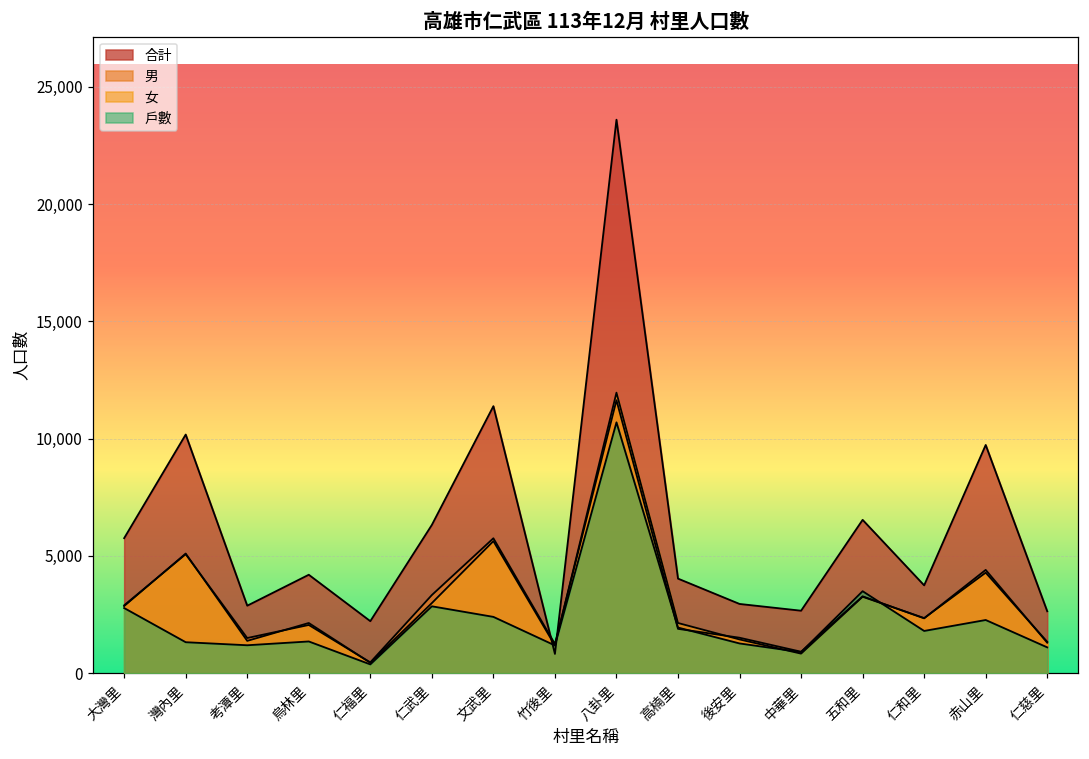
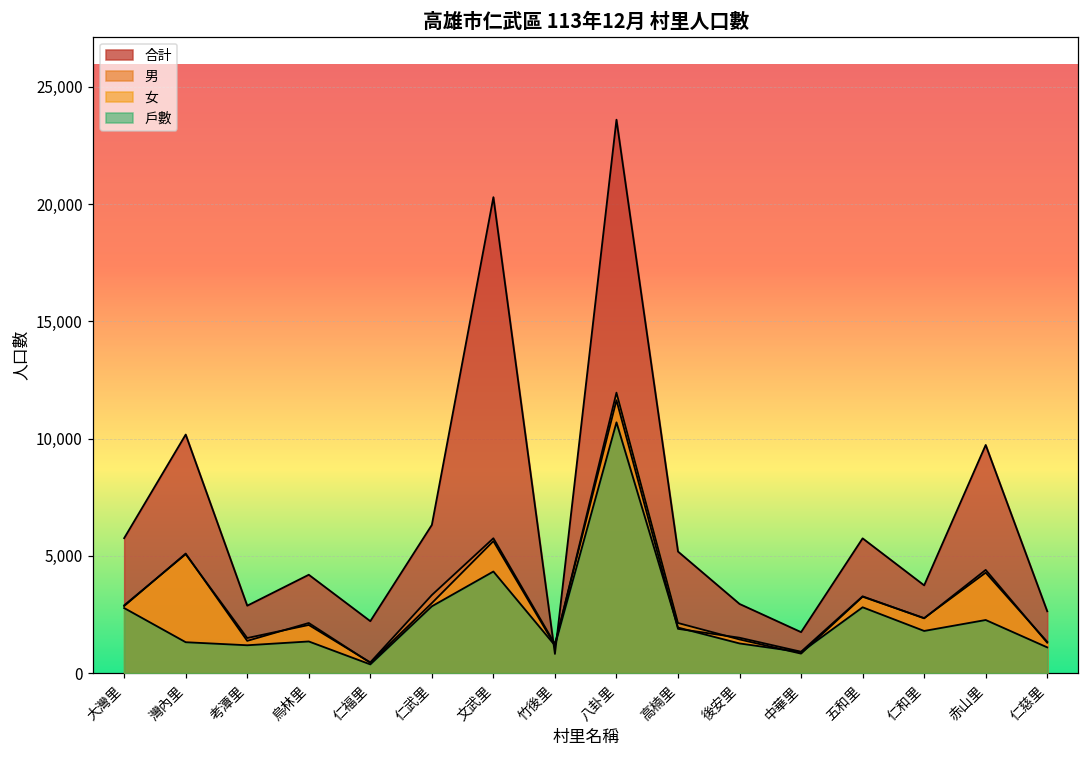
  {
    "合計": {
      "大灣里": "5,800",
      "灣內里": "10,200",
      "考潭里": "2,900",
      "烏林里": "4,200",
      "仁福里": "2,200",
      "仁武里": "6,300",
-     "文武里": "11,400",
+     "文武里": "20,300",
      "竹後里": "800",
      "八卦里": "23,600",
-     "高楠里": "4,000",
+     "高楠里": "5,200",
      "後安里": "3,000",
-     "中華里": "2,700",
-     "五和里": "6,500",
+     "中華里": "1,800",
+     "五和里": "5,800",
      "仁和里": "3,700",
      "赤山里": "9,700",
      "仁慈里": "2,600"
    },
    "戶數": {
      "灣內里": "1,300",
      "考潭里": "1,200",
      "烏林里": "1,400",
      "仁武里": "2,900",
-     "文武里": "2,400",
+     "文武里": "4,300",
      "八卦里": "10,700",
      "後安里": "1,300",
-     "五和里": "3,500",
+     "五和里": "2,800",
      "仁和里": "1,800",
      "赤山里": "2,300",
      "仁慈里": "1,100"
    }
  }
